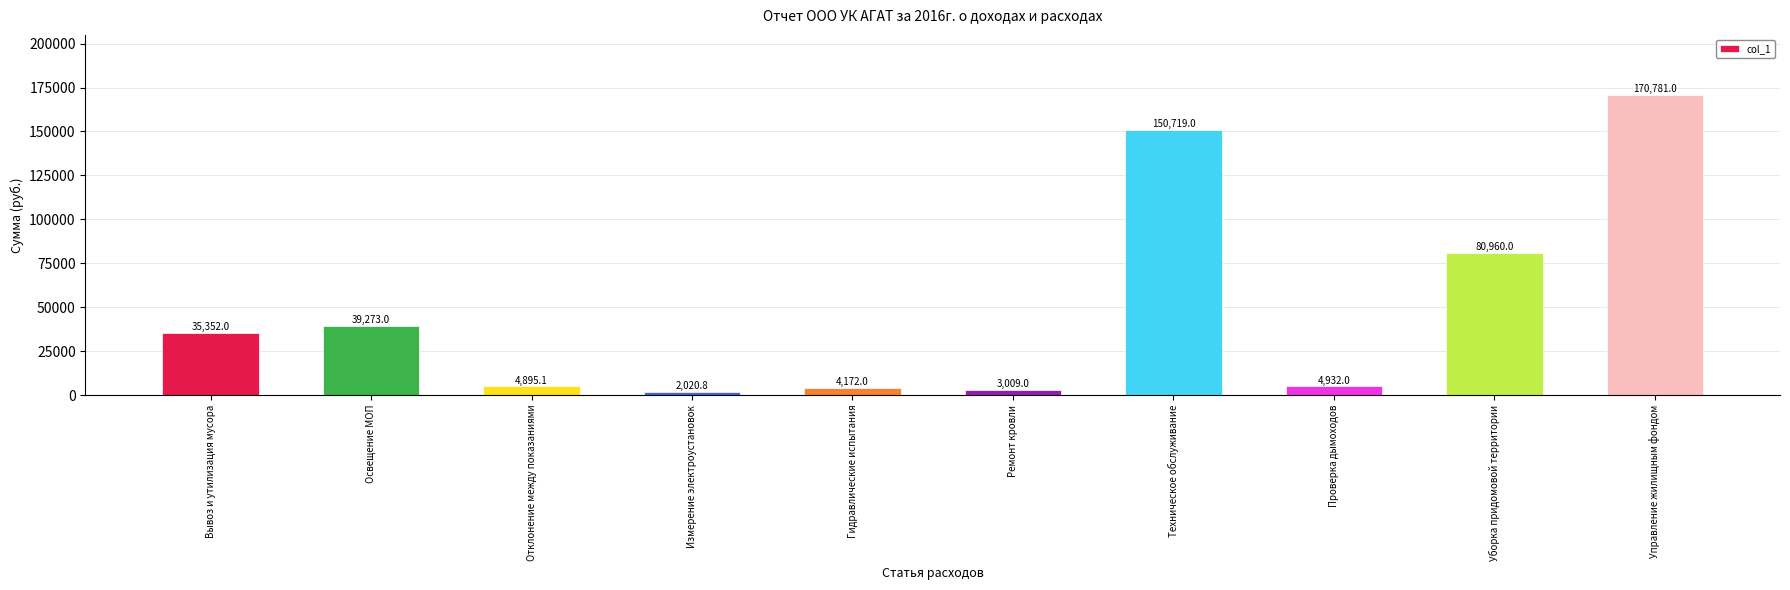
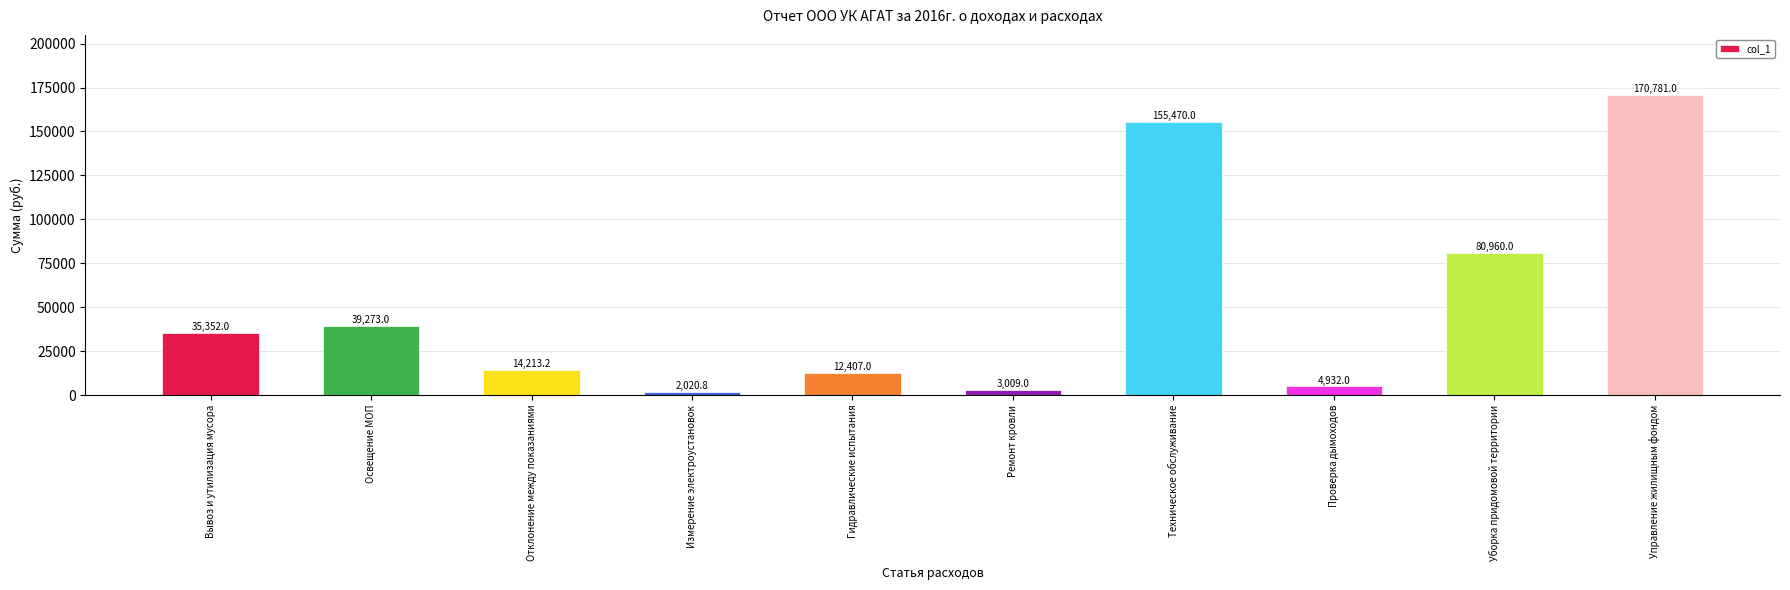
  {
    "Вывоз и утилизация мусора": "35,352.0",
    "Освещение МОП": "39,273.0",
-   "Отклонение между показаниями": "4,895.1",
+   "Отклонение между показаниями": "14,213.2",
    "Измерение электроустановок": "2,020.8",
-   "Гидравлические испытания": "4,172.0",
+   "Гидравлические испытания": "12,407.0",
    "Ремонт кровли": "3,009.0",
-   "Техническое обслуживание": "150,719.0",
+   "Техническое обслуживание": "155,470.0",
    "Проверка дымоходов": "4,932.0",
    "Уборка придомовой территории": "80,960.0",
    "Управление жилищным фондом": "170,781.0"
  }
